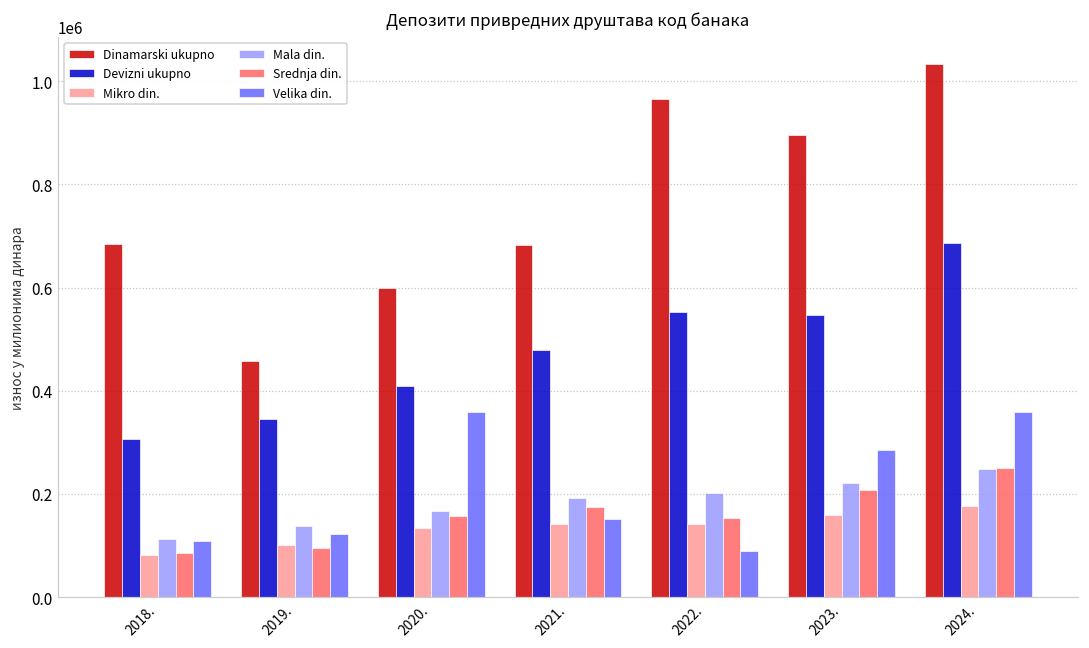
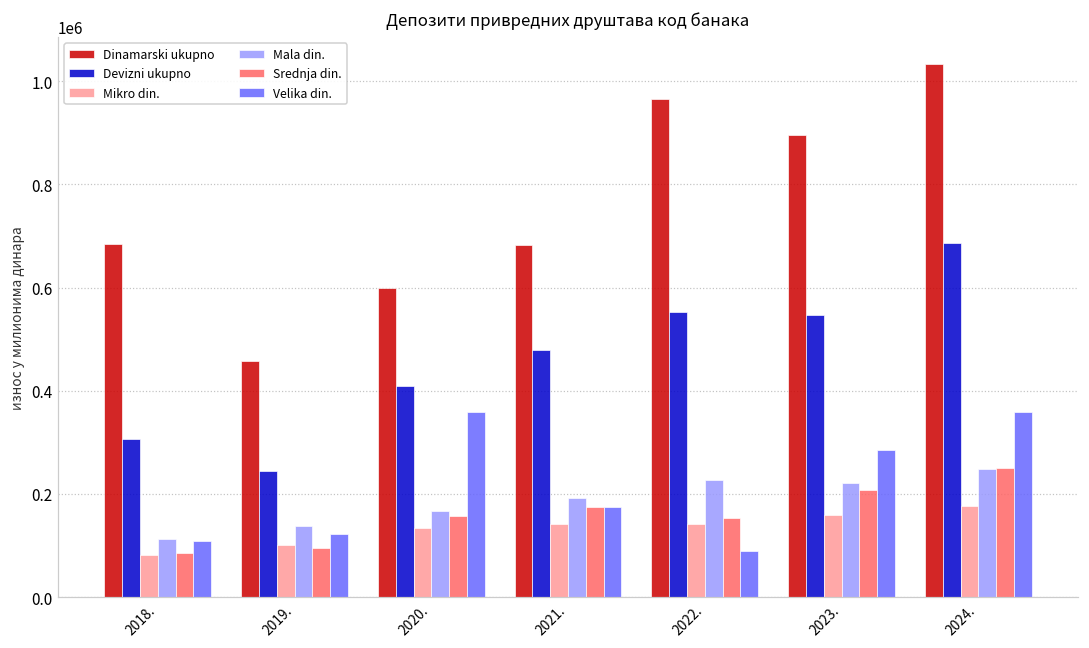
  {
    "Dinamarski ukupno": {
      "2018.": 680000,
      "2019.": 460000,
      "2020.": 600000,
      "2021.": 680000,
      "2022.": 970000,
      "2023.": 900000,
      "2024.": 1030000
    },
    "Devizni ukupno": {
      "2018.": 310000,
-     "2019.": 350000,
+     "2019.": 240000,
      "2020.": 410000,
      "2021.": 480000,
      "2022.": 550000,
      "2023.": 550000,
      "2024.": 690000
    },
    "Mikro din.": {
      "2018.": 80000,
      "2019.": 100000,
      "2020.": 130000,
      "2021.": 140000,
      "2022.": 140000,
      "2023.": 160000,
      "2024.": 180000
    },
    "Mala din.": {
      "2018.": 110000,
      "2019.": 140000,
      "2020.": 170000,
      "2021.": 190000,
-     "2022.": 200000,
+     "2022.": 230000,
      "2023.": 220000,
      "2024.": 250000
    },
    "Srednja din.": {
      "2018.": 80000,
      "2019.": 100000,
      "2020.": 160000,
      "2021.": 170000,
      "2022.": 150000,
      "2023.": 210000,
      "2024.": 250000
    },
    "Velika din.": {
      "2018.": 110000,
      "2019.": 120000,
      "2020.": 360000,
-     "2021.": 150000,
+     "2021.": 170000,
      "2022.": 90000,
      "2023.": 280000,
      "2024.": 360000
    }
  }
